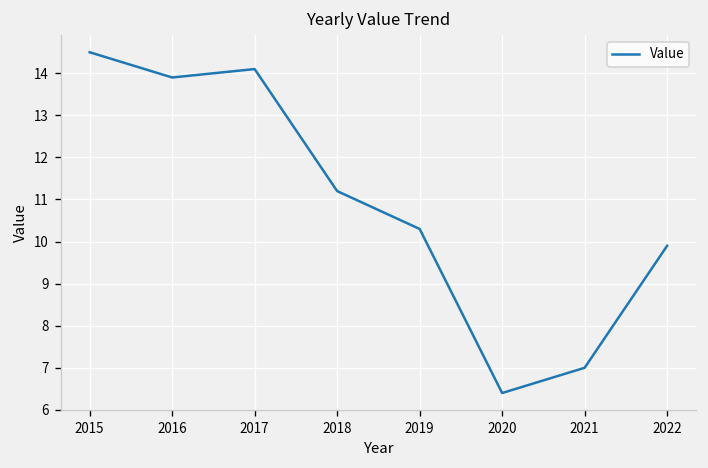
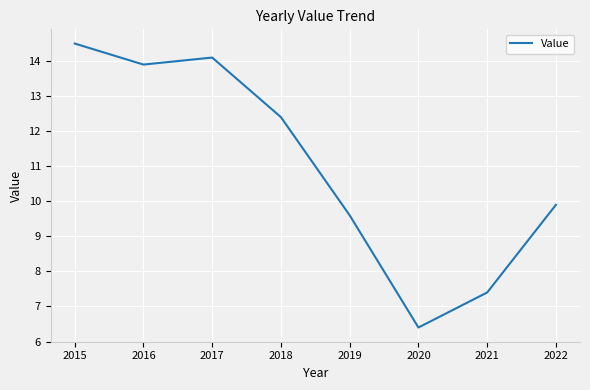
  {
    "2015": 14.5,
    "2016": 13.9,
    "2017": 14.1,
-   "2018": 11.2,
-   "2019": 10.3,
+   "2018": 12.4,
+   "2019": 9.6,
    "2020": 6.4,
-   "2021": 7.0,
+   "2021": 7.4,
    "2022": 9.9
  }
